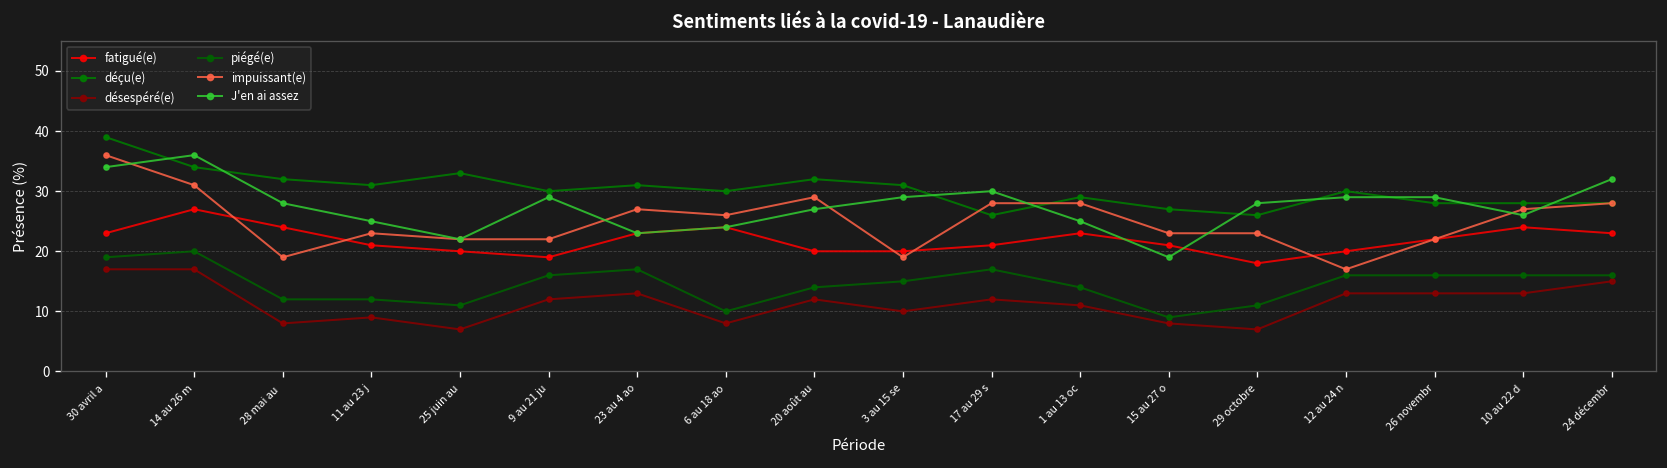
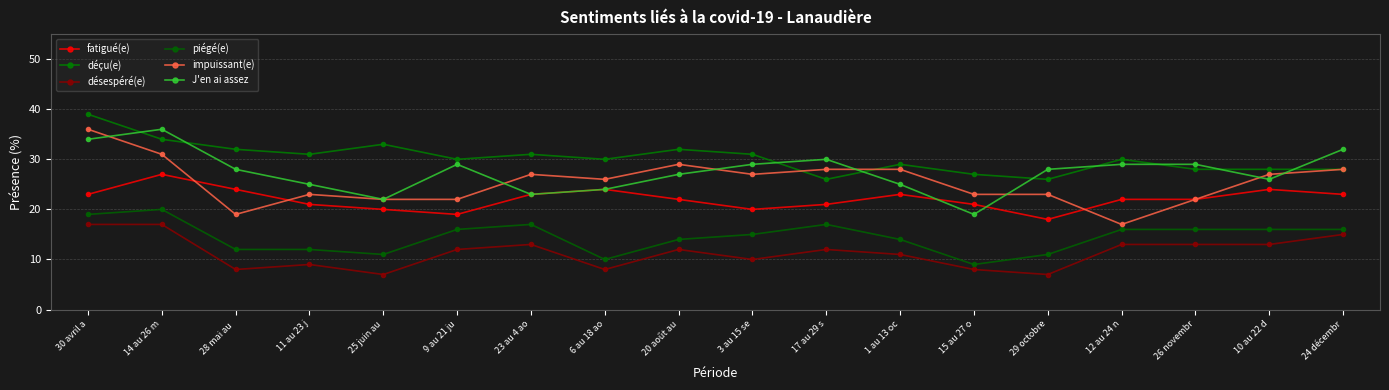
  {
    "fatigué(e)": {
      "30 avril a": 23,
      "14 au 26 m": 27,
      "28 mai au": 24,
      "11 au 23 j": 21,
      "25 juin au": 20,
      "9 au 21 ju": 19,
-     "20 août au": 20,
+     "20 août au": 22,
      "3 au 15 se": 20,
      "17 au 29 s": 21,
      "1 au 13 oc": 23,
      "15 au 27 o": 21,
      "29 octobre": 18,
-     "12 au 24 n": 20,
+     "12 au 24 n": 22,
      "10 au 22 d": 24,
      "24 décembr": 23
    },
    "désespéré(e)": {
      "30 avril a": 17,
      "14 au 26 m": 17,
      "28 mai au": 8,
      "11 au 23 j": 9,
      "25 juin au": 7,
      "9 au 21 ju": 12,
      "23 au 4 ao": 13,
      "6 au 18 ao": 8,
      "20 août au": 12,
      "3 au 15 se": 10,
      "17 au 29 s": 12,
      "1 au 13 oc": 11,
      "15 au 27 o": 8,
      "29 octobre": 7,
      "12 au 24 n": 13,
      "26 novembr": 13,
      "10 au 22 d": 13,
      "24 décembr": 15
    },
    "impuissant(e)": {
      "30 avril a": 36,
      "14 au 26 m": 31,
      "28 mai au": 19,
      "11 au 23 j": 23,
      "9 au 21 ju": 22,
      "23 au 4 ao": 27,
      "6 au 18 ao": 26,
      "20 août au": 29,
-     "3 au 15 se": 19,
+     "3 au 15 se": 27,
      "17 au 29 s": 28,
      "1 au 13 oc": 28,
      "15 au 27 o": 23,
      "29 octobre": 23,
      "12 au 24 n": 17,
      "10 au 22 d": 27
    },
    "J'en ai assez": {
      "30 avril a": 34,
      "14 au 26 m": 36,
      "28 mai au": 28,
      "11 au 23 j": 25,
      "9 au 21 ju": 29,
      "20 août au": 27,
      "3 au 15 se": 29,
      "17 au 29 s": 30,
      "1 au 13 oc": 25,
      "15 au 27 o": 19,
      "29 octobre": 28,
      "12 au 24 n": 29,
      "26 novembr": 29,
      "10 au 22 d": 26,
      "24 décembr": 32
    }
  }
